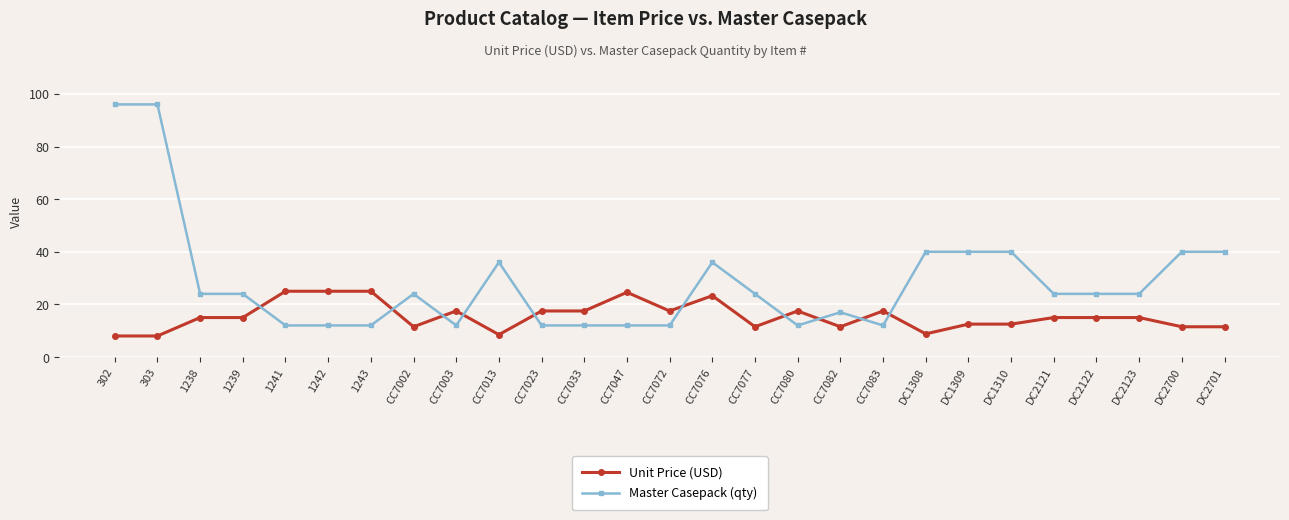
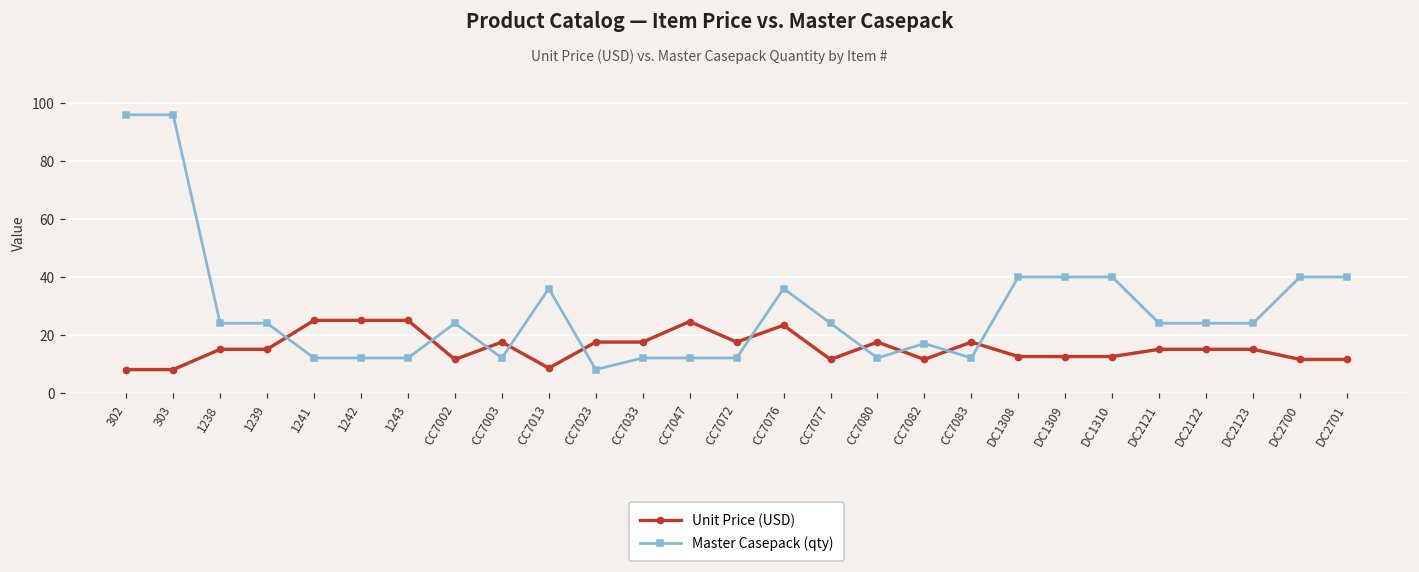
  {
    "Unit Price (USD)": {
      "302": 8,
      "303": 8,
      "1238": 15,
      "1239": 15,
      "1241": 25,
      "1242": 25,
      "1243": 25,
      "CC7002": 12,
      "CC7003": 18,
      "CC7013": 9,
      "CC7023": 18,
      "CC7033": 18,
      "CC7047": 25,
      "CC7072": 18,
      "CC7076": 23,
      "CC7077": 12,
      "CC7080": 18,
      "CC7082": 12,
      "CC7083": 18,
-     "DC1308": 9,
+     "DC1308": 13,
      "DC1309": 13,
      "DC1310": 13,
      "DC2121": 15,
      "DC2122": 15,
      "DC2123": 15,
      "DC2700": 12,
      "DC2701": 12
    },
    "Master Casepack (qty)": {
      "302": 96,
      "303": 96,
      "1238": 24,
      "1239": 24,
      "1241": 12,
      "1242": 12,
      "1243": 12,
      "CC7002": 24,
      "CC7003": 12,
      "CC7013": 36,
-     "CC7023": 12,
+     "CC7023": 8,
      "CC7033": 12,
      "CC7047": 12,
      "CC7072": 12,
      "CC7076": 36,
      "CC7077": 24,
      "CC7080": 12,
      "CC7082": 17,
      "CC7083": 12,
      "DC1308": 40,
      "DC1309": 40,
      "DC1310": 40,
      "DC2121": 24,
      "DC2122": 24,
      "DC2123": 24,
      "DC2700": 40,
      "DC2701": 40
    }
  }
